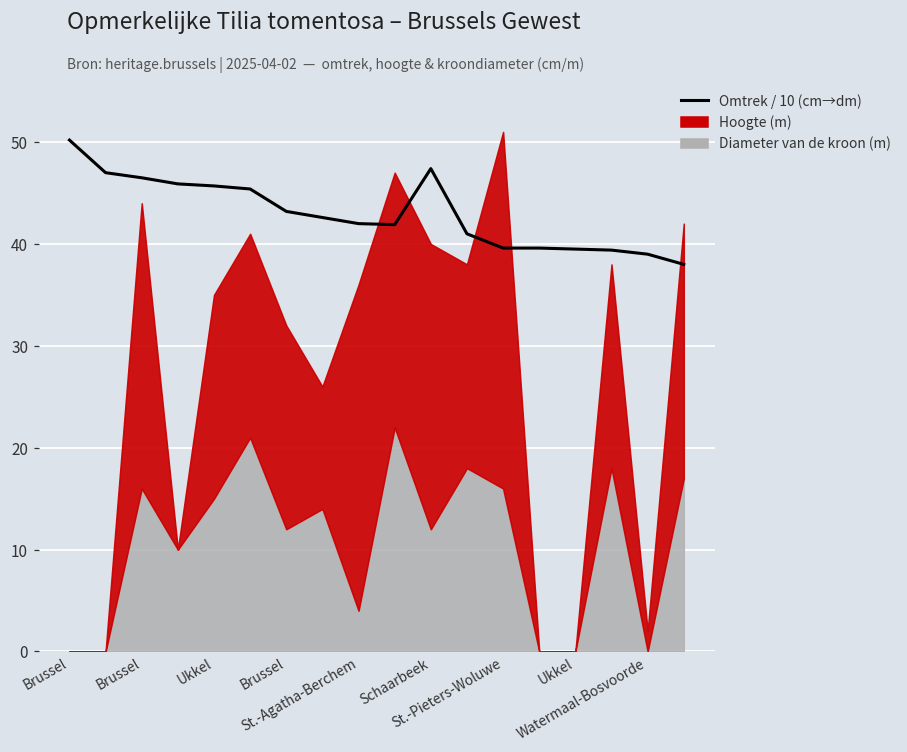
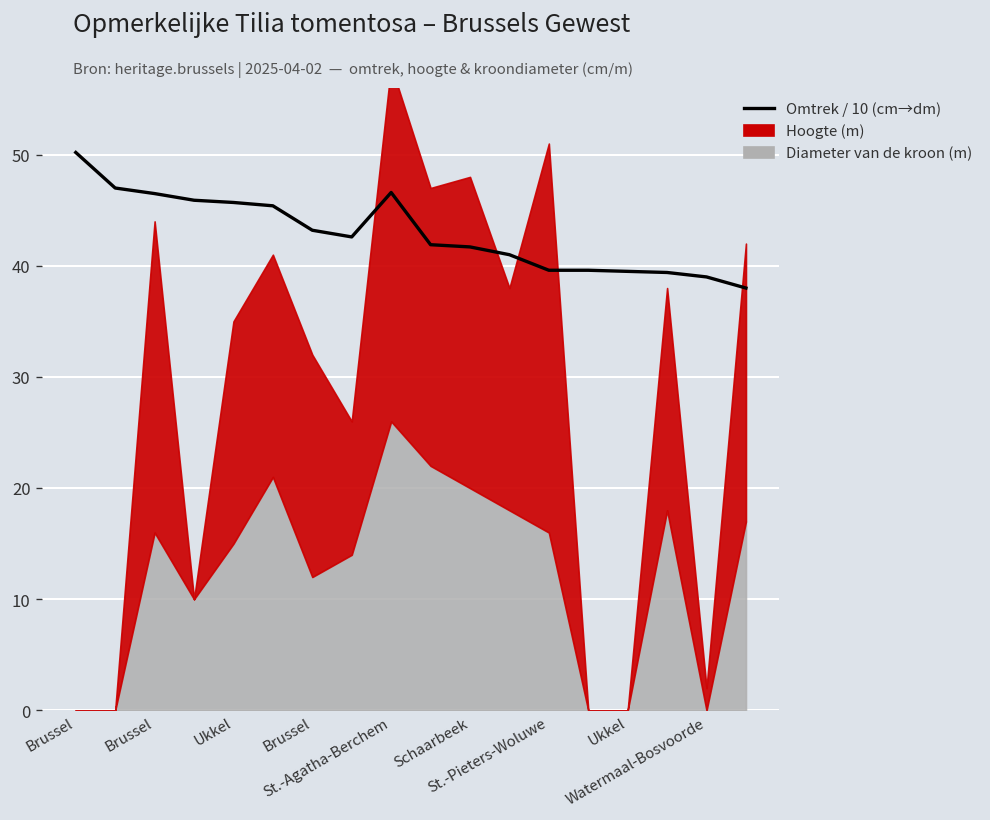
  {
    "Omtrek / 10 (cm→dm)": {
-     "St.-Agatha-Berchem": 42,
-     "Schaarbeek": 47,
+     "St.-Agatha-Berchem": 47,
+     "Schaarbeek": 42,
      "St.-Pieters-Woluwe": 40,
      "Watermaal-Bosvoorde": 39
    },
    "Diameter van de kroon (m)": {
-     "St.-Agatha-Berchem": 4,
-     "Schaarbeek": 12,
+     "St.-Agatha-Berchem": 26,
+     "Schaarbeek": 20,
      "St.-Pieters-Woluwe": 16,
      "Watermaal-Bosvoorde": 0
    },
    "Hoogte (m)": {
      "Schaarbeek": 28,
      "St.-Pieters-Woluwe": 35,
      "Watermaal-Bosvoorde": 2
    }
  }
